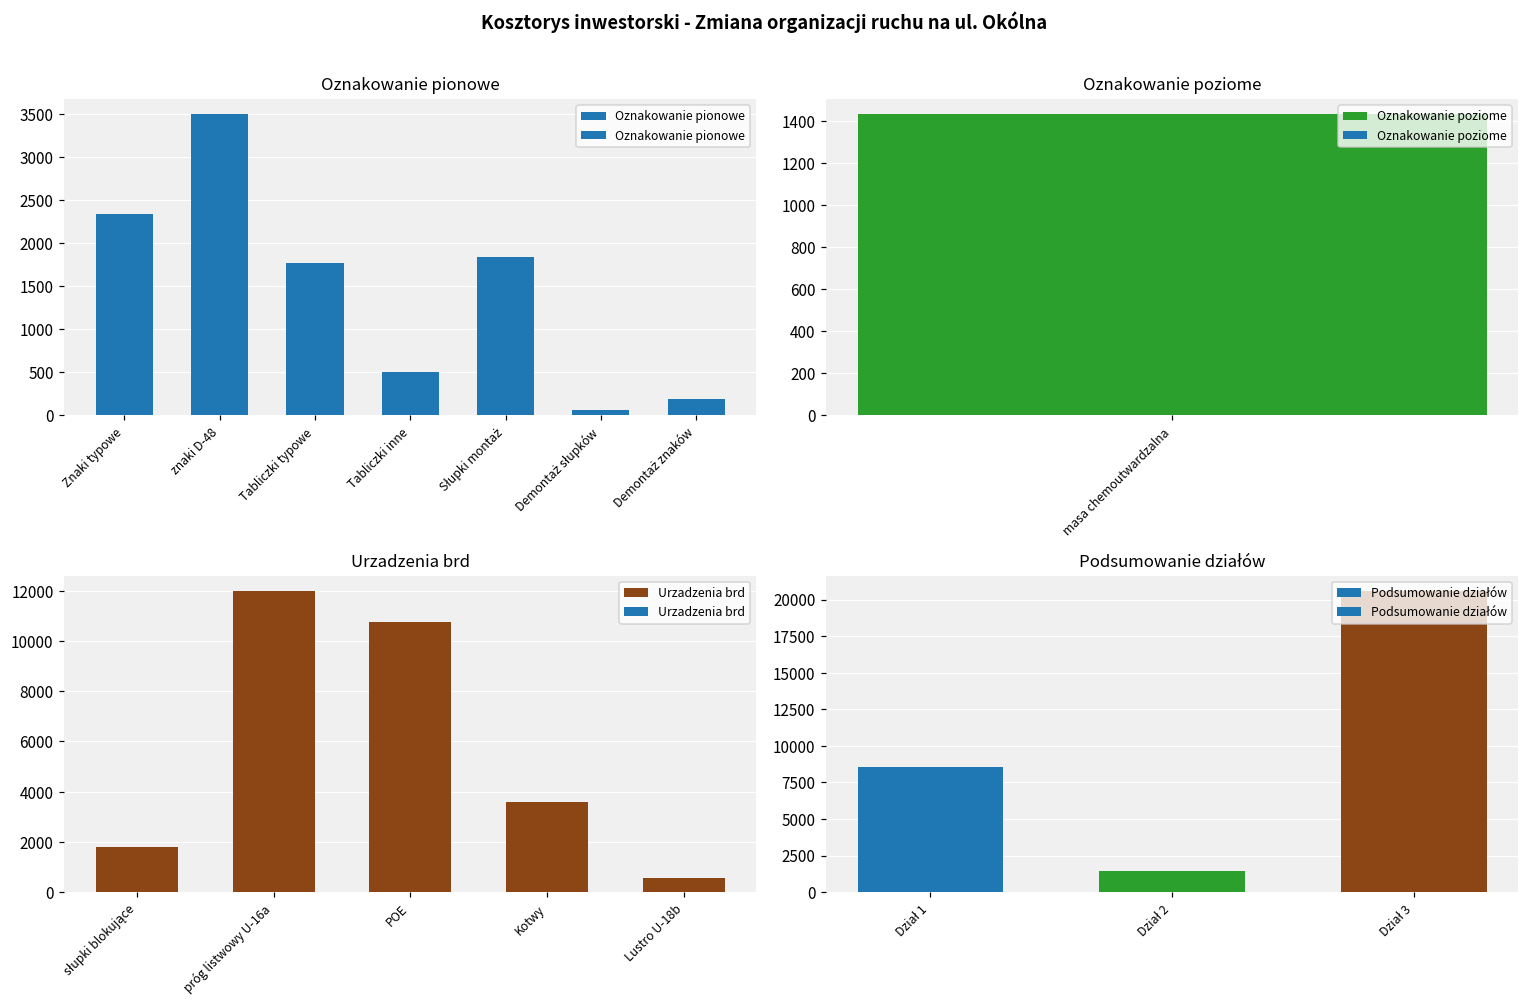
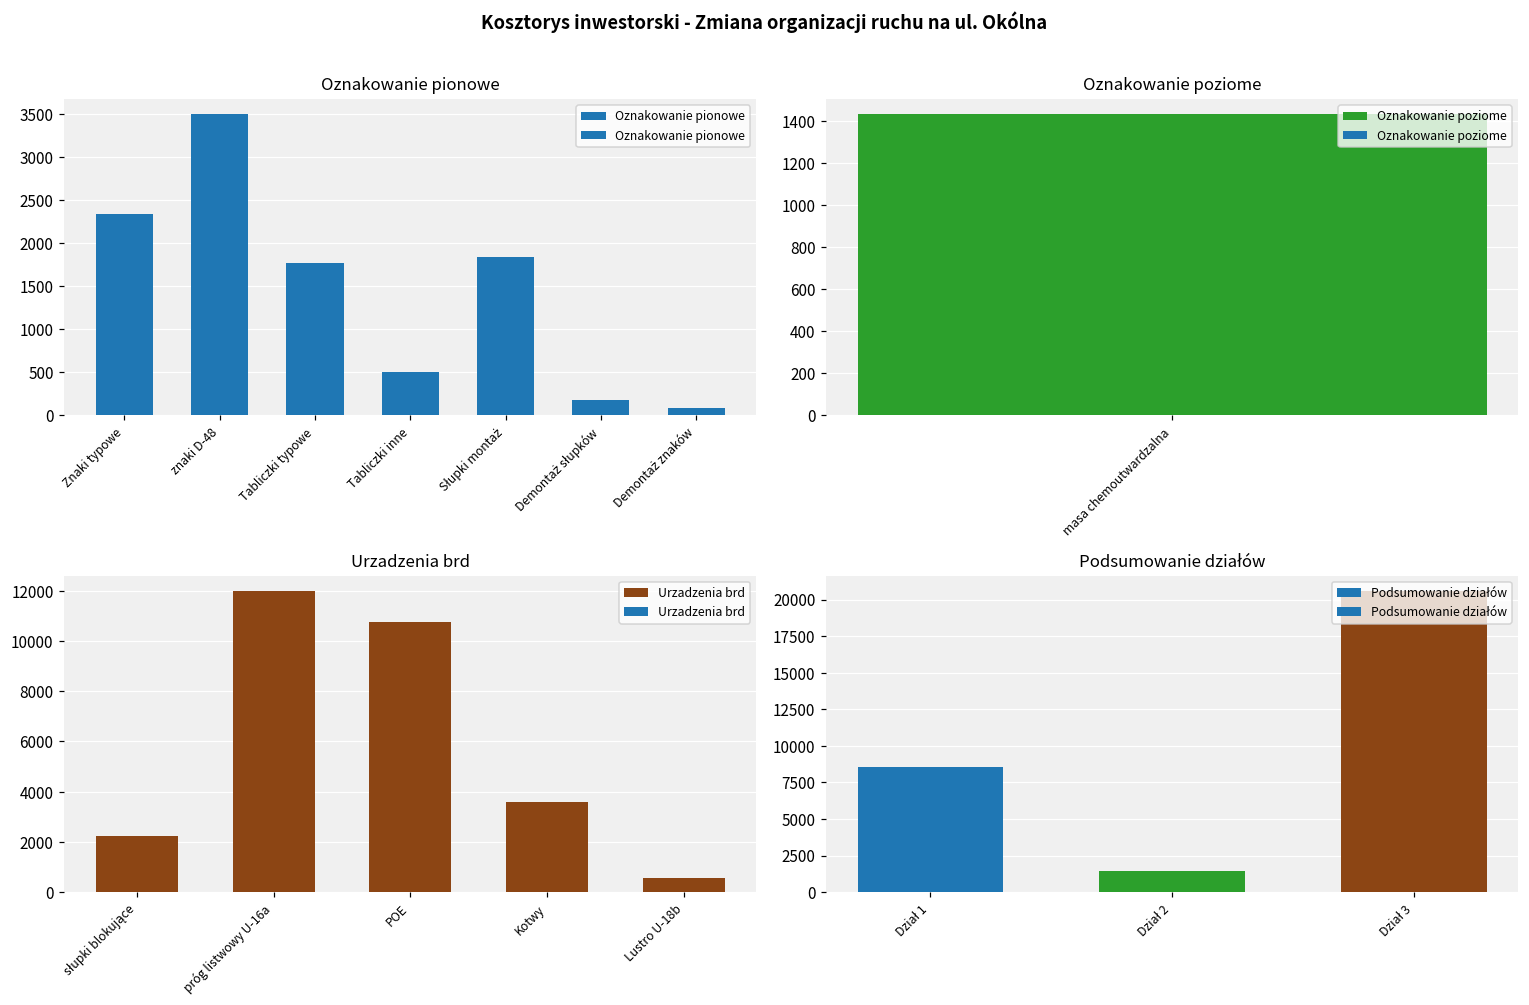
  {
    "Oznakowanie pionowe": {
      "Znaki typowe": 2300,
      "znaki D-48": 3500,
      "Tabliczki typowe": 1800,
      "Tabliczki inne": 500,
      "Słupki montaż": 1800,
-     "Demontaż słupków": 100,
-     "Demontaż znaków": 200
+     "Demontaż słupków": 200,
+     "Demontaż znaków": 100
    },
    "Oznakowanie poziome": {
      "masa chemoutwardzalna": 1430
    },
    "Urzadzenia brd": {
-     "słupki blokujące": 1800,
+     "słupki blokujące": 2200,
      "próg listwowy U-16a": 12000,
      "POE": 10800,
      "Kotwy": 3600,
      "Lustro U-18b": 600
    },
    "Podsumowanie działów": {
      "Dział 1": 8600,
      "Dział 2": 1400
    }
  }
